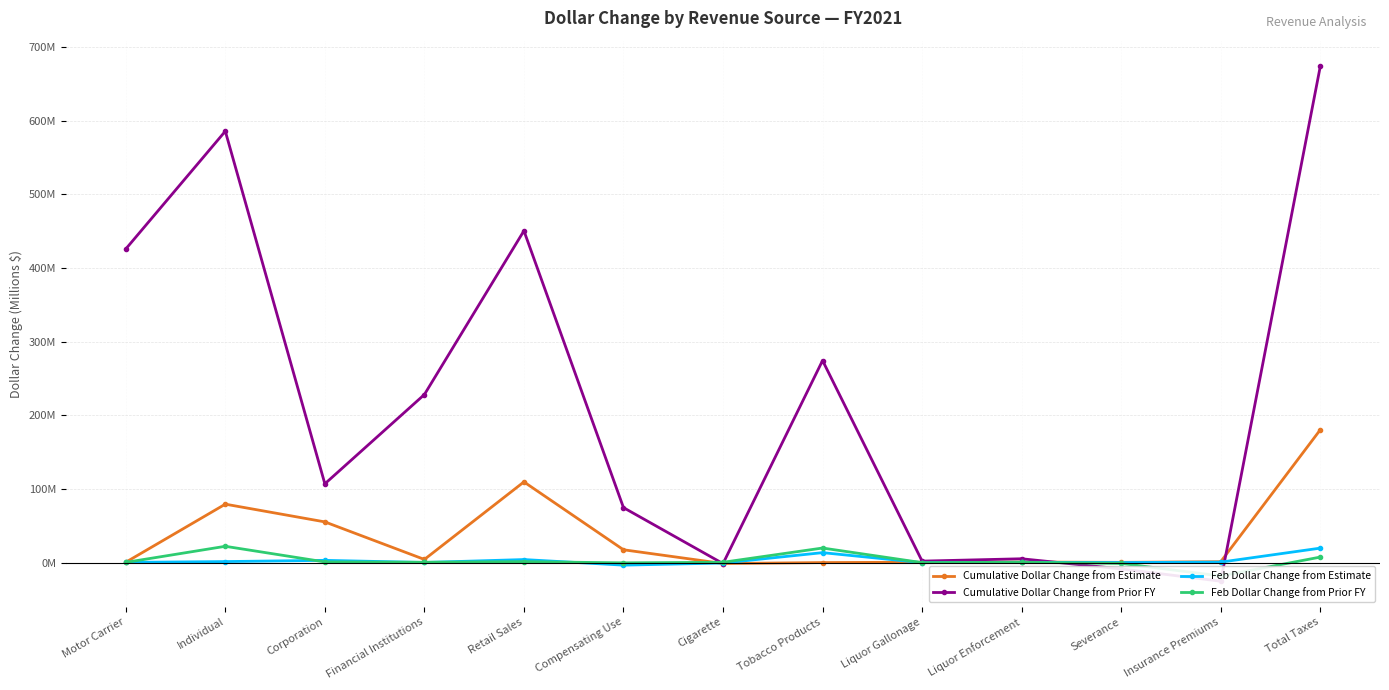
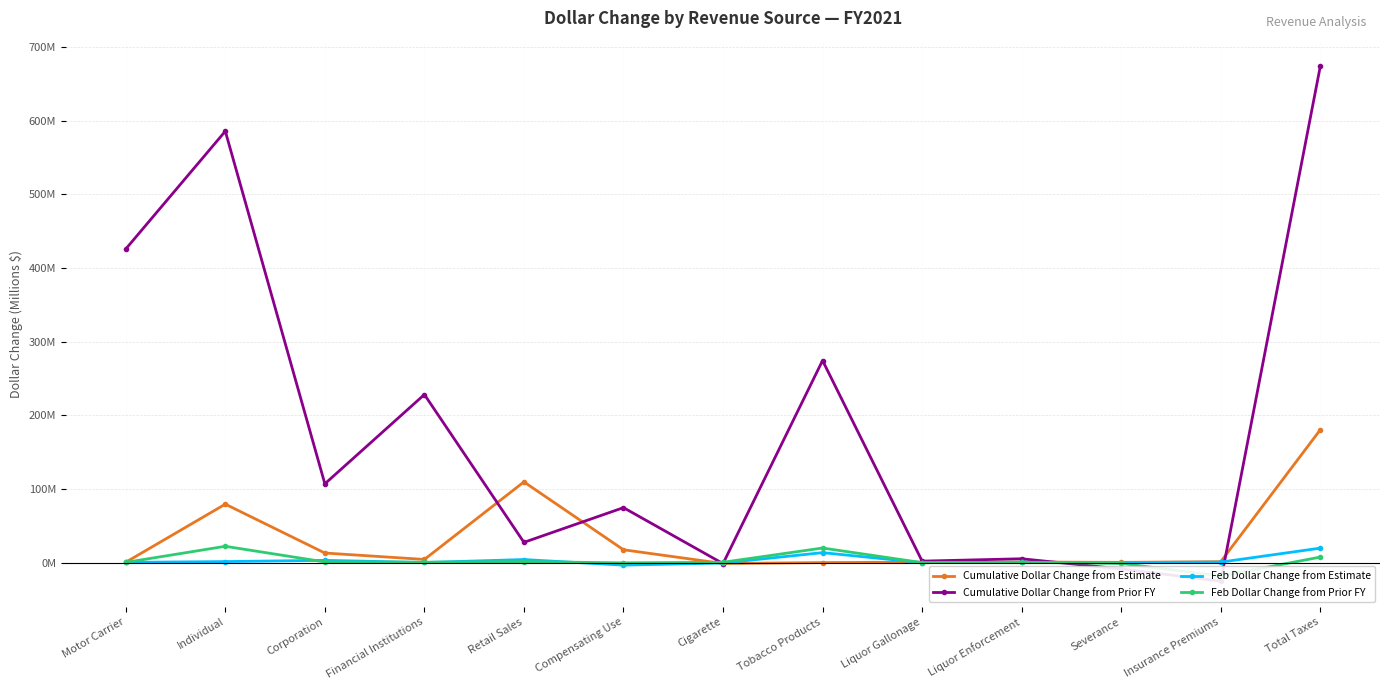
  {
    "Cumulative Dollar Change from Estimate": {
      "Individual": 80000000,
-     "Corporation": 60000000,
+     "Corporation": 10000000,
      "Financial Institutions": 0,
      "Retail Sales": 110000000,
      "Compensating Use": 20000000,
      "Tobacco Products": 0,
      "Total Taxes": 180000000
    },
    "Cumulative Dollar Change from Prior FY": {
      "Motor Carrier": 430000000,
      "Individual": 590000000,
      "Corporation": 110000000,
      "Financial Institutions": 230000000,
-     "Retail Sales": 450000000,
+     "Retail Sales": 30000000,
      "Compensating Use": 70000000,
      "Tobacco Products": 270000000,
      "Liquor Enforcement": 10000000,
      "Total Taxes": 670000000
    },
    "Feb Dollar Change from Estimate": {
      "Individual": 0,
      "Tobacco Products": 10000000,
      "Total Taxes": 20000000
    },
    "Feb Dollar Change from Prior FY": {
      "Individual": 20000000,
      "Tobacco Products": 20000000,
      "Total Taxes": 10000000
    }
  }
